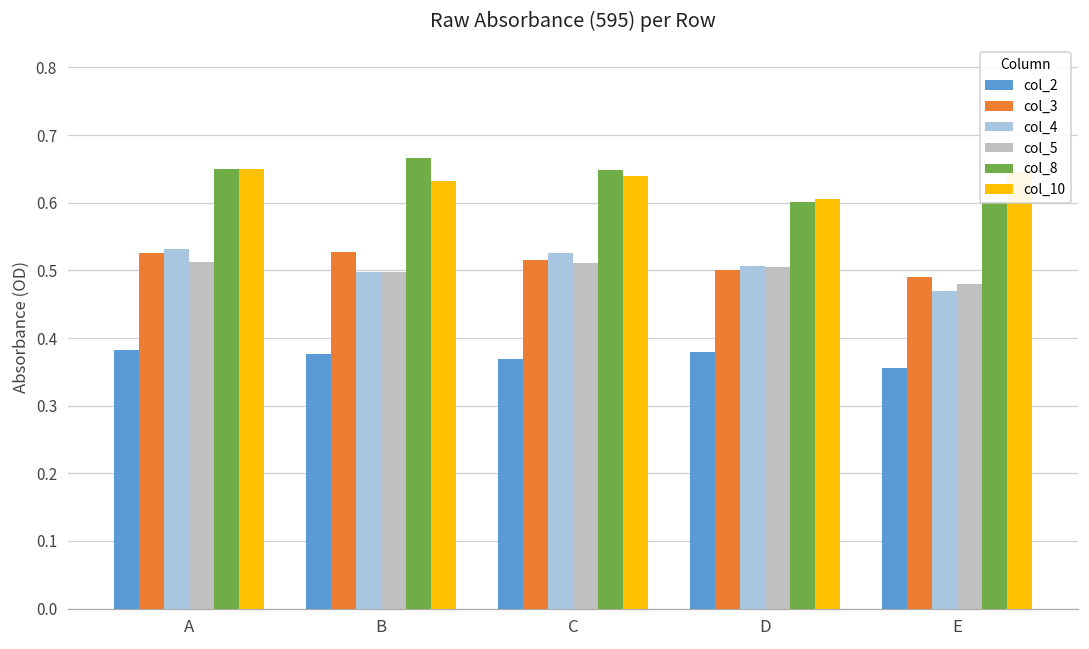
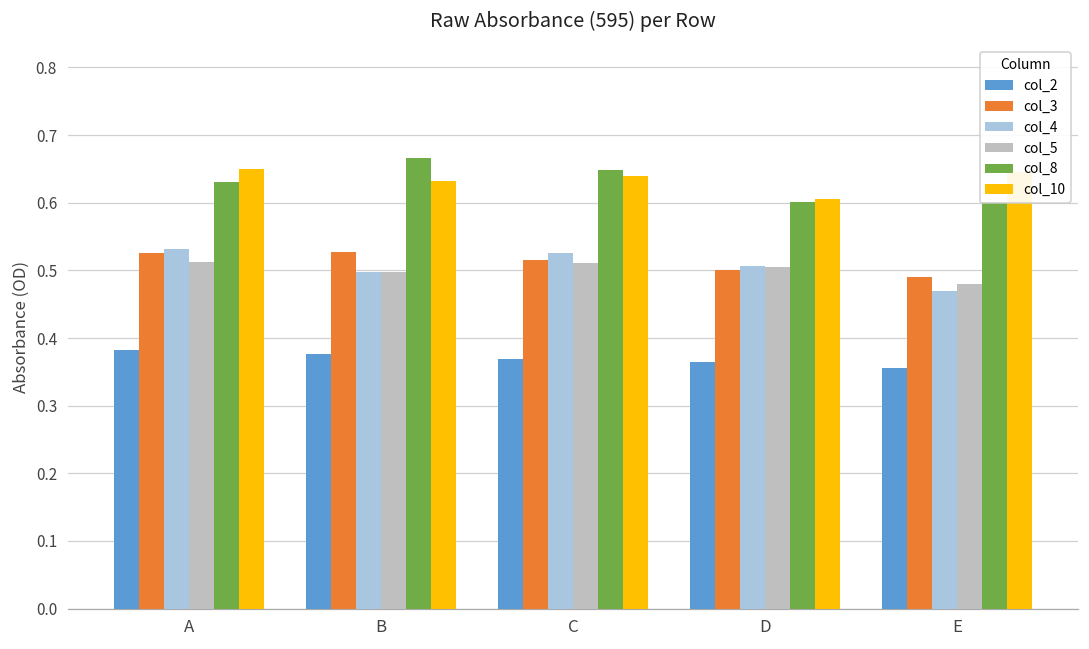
  {
    "col_2": {
      "A": 0.38,
      "B": 0.38,
      "C": 0.37,
-     "D": 0.38,
+     "D": 0.37,
      "E": 0.36
    },
    "col_3": {
      "A": 0.53,
      "B": 0.53,
      "C": 0.52,
      "D": 0.50,
      "E": 0.49
    },
    "col_8": {
-     "A": 0.65,
+     "A": 0.63,
      "B": 0.67,
      "C": 0.65,
      "D": 0.60
    },
    "col_10": {
      "A": 0.65,
      "B": 0.63,
      "C": 0.64,
      "D": 0.61
    }
  }
